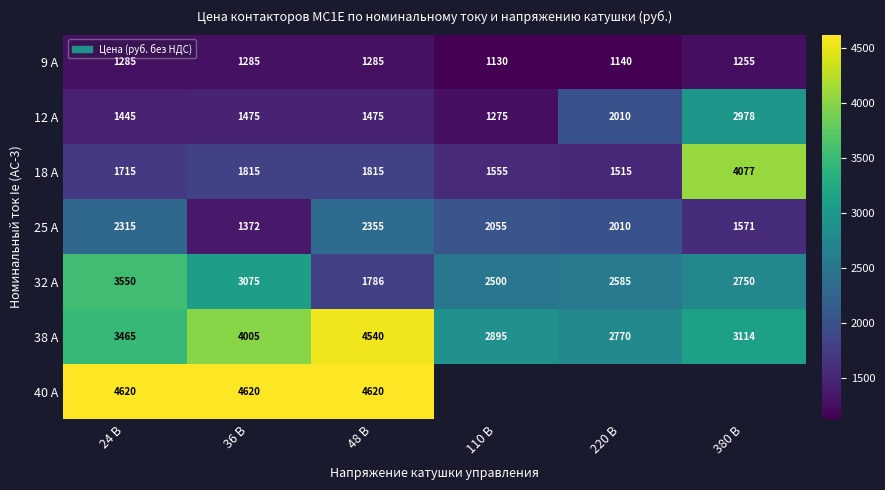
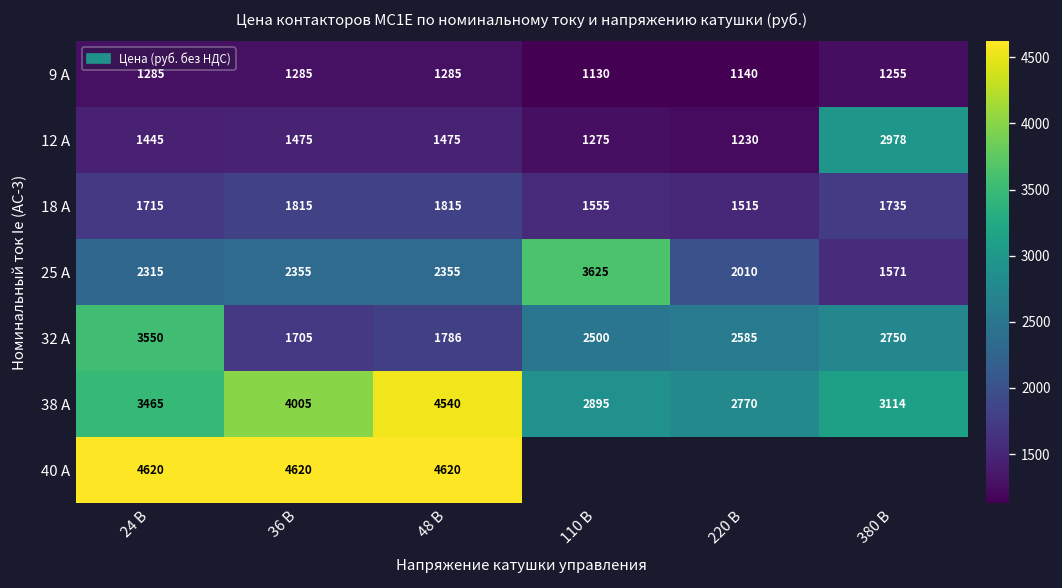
  {
    "9 А": {
      "36 В": 1285,
      "48 В": 1285,
      "110 В": 1130,
      "220 В": 1140,
      "380 В": 1255
    },
    "12 А": {
      "24 В": 1445,
      "36 В": 1475,
      "48 В": 1475,
      "110 В": 1275,
-     "220 В": 2010,
+     "220 В": 1230,
      "380 В": 2978
    },
    "18 А": {
      "24 В": 1715,
      "36 В": 1815,
      "48 В": 1815,
      "110 В": 1555,
      "220 В": 1515,
-     "380 В": 4077
+     "380 В": 1735
    },
    "25 А": {
      "24 В": 2315,
-     "36 В": 1372,
+     "36 В": 2355,
      "48 В": 2355,
-     "110 В": 2055,
+     "110 В": 3625,
      "220 В": 2010,
      "380 В": 1571
    },
    "32 А": {
      "24 В": 3550,
-     "36 В": 3075,
+     "36 В": 1705,
      "48 В": 1786,
      "110 В": 2500,
      "220 В": 2585,
      "380 В": 2750
    },
    "38 А": {
      "24 В": 3465,
      "36 В": 4005,
      "48 В": 4540,
      "110 В": 2895,
      "220 В": 2770,
      "380 В": 3114
    },
    "40 А": {
      "24 В": 4620,
      "36 В": 4620,
      "48 В": 4620
    }
  }
